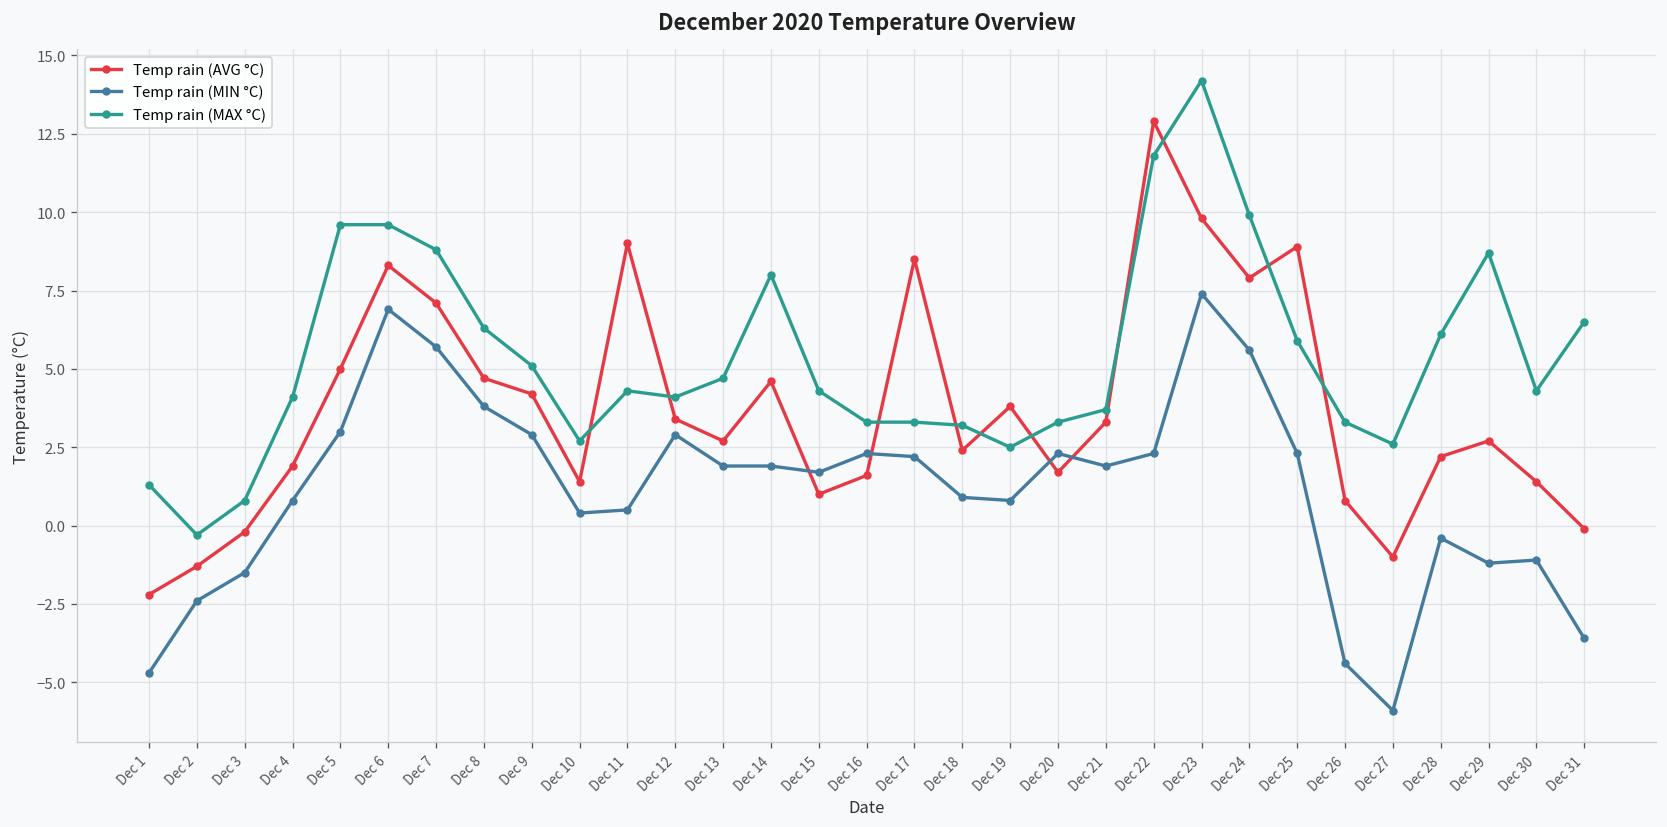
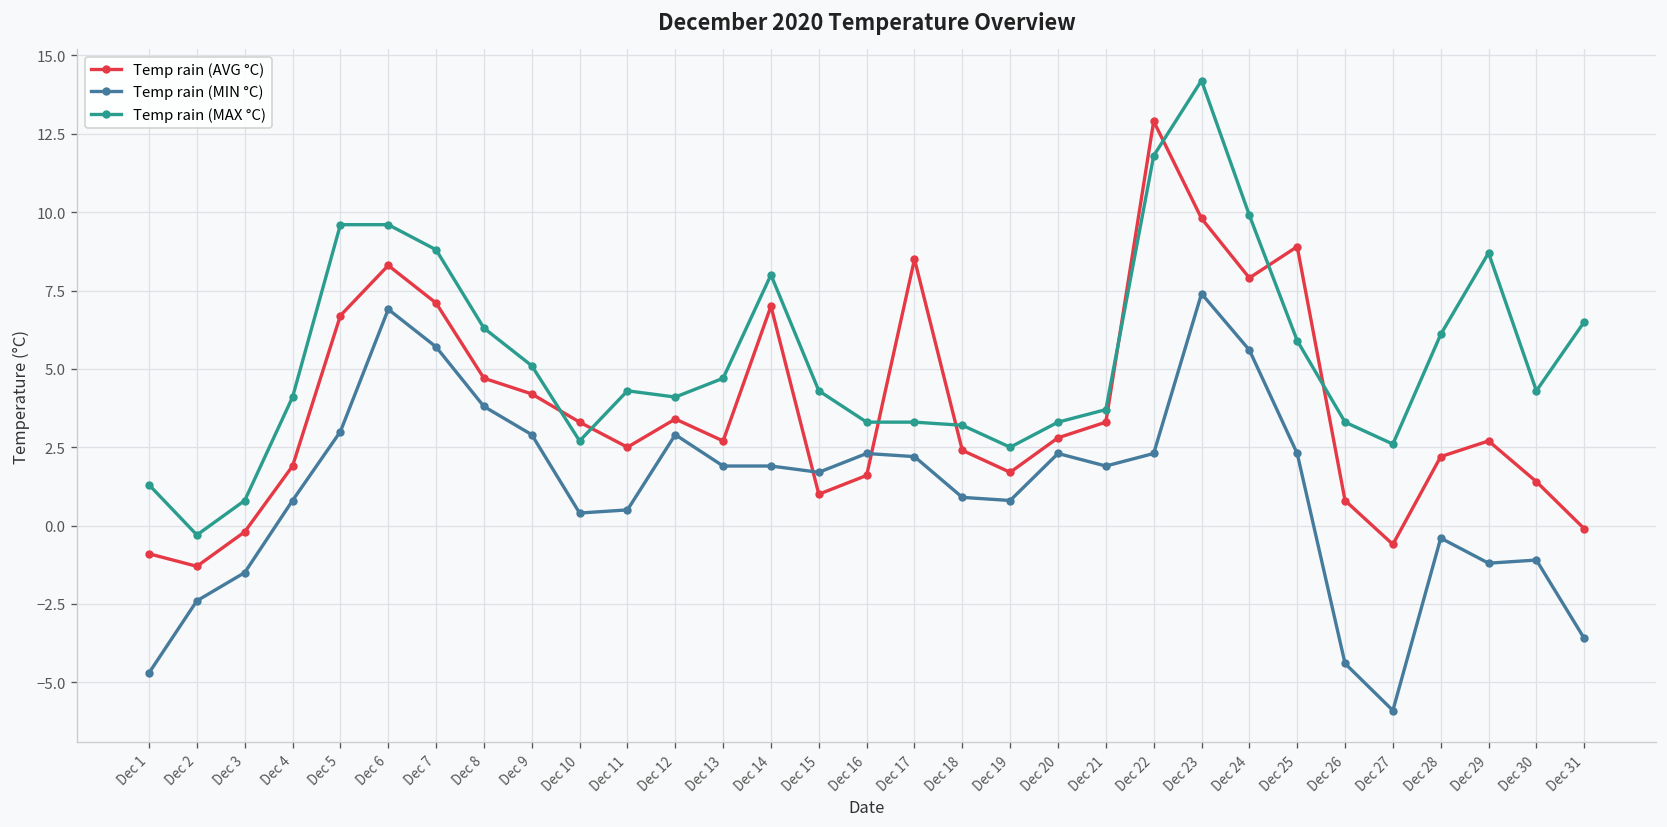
  {
    "Temp rain (AVG °C)": {
-     "Dec 1": -2.2,
+     "Dec 1": -0.9,
      "Dec 2": -1.3,
      "Dec 3": -0.2,
      "Dec 4": 1.9,
-     "Dec 5": 5.0,
+     "Dec 5": 6.7,
      "Dec 6": 8.3,
      "Dec 7": 7.1,
      "Dec 8": 4.7,
      "Dec 9": 4.2,
-     "Dec 10": 1.4,
-     "Dec 11": 9.0,
+     "Dec 10": 3.3,
+     "Dec 11": 2.5,
      "Dec 12": 3.4,
      "Dec 13": 2.7,
-     "Dec 14": 4.6,
+     "Dec 14": 7.0,
      "Dec 15": 1.0,
      "Dec 16": 1.6,
      "Dec 17": 8.5,
      "Dec 18": 2.4,
-     "Dec 19": 3.8,
-     "Dec 20": 1.7,
+     "Dec 19": 1.7,
+     "Dec 20": 2.8,
      "Dec 21": 3.3,
      "Dec 22": 12.9,
      "Dec 23": 9.8,
      "Dec 24": 7.9,
      "Dec 25": 8.9,
      "Dec 26": 0.8,
-     "Dec 27": -1.0,
+     "Dec 27": -0.6,
      "Dec 28": 2.2,
      "Dec 29": 2.7,
      "Dec 30": 1.4,
      "Dec 31": -0.1
    }
  }
